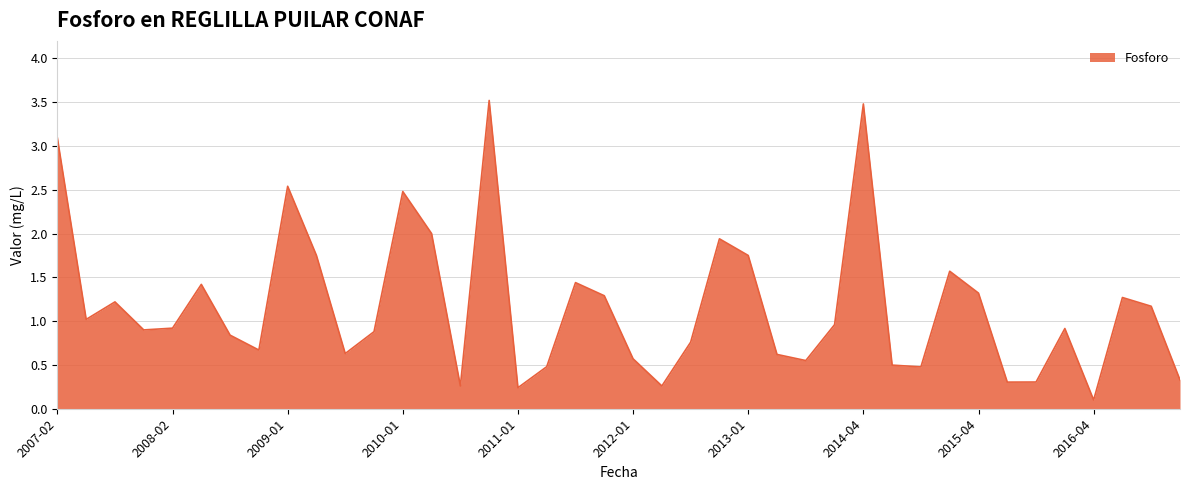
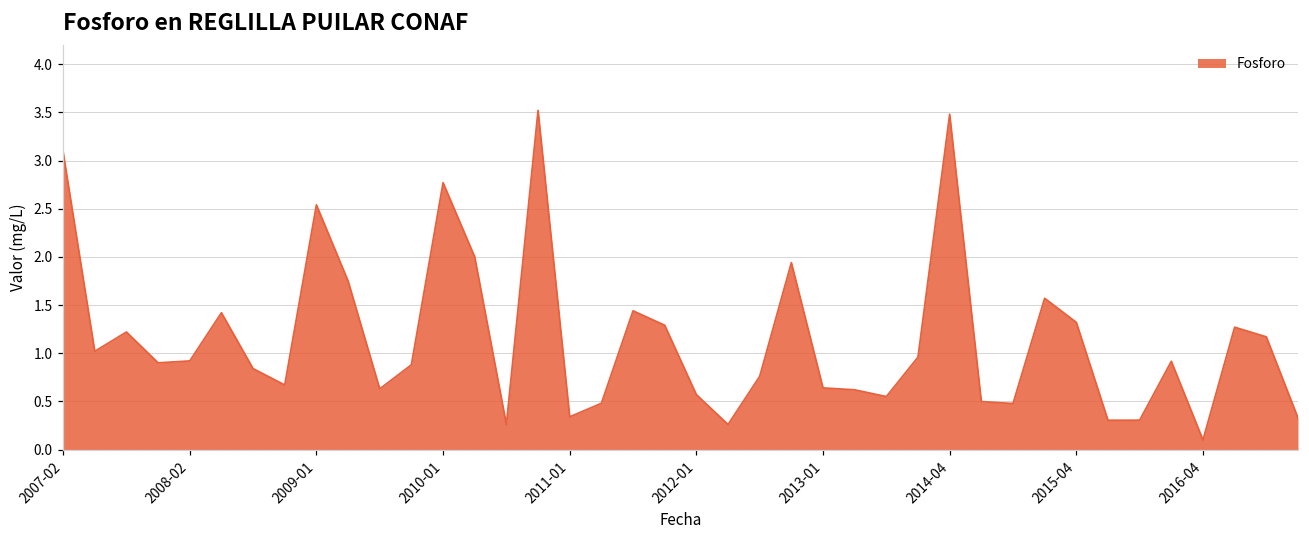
  {
    "2007-02": 3.1,
    "2008-02": 0.9,
    "2009-01": 2.5,
-   "2010-01": 2.5,
-   "2011-01": 0.2,
+   "2010-01": 2.8,
+   "2011-01": 0.3,
    "2012-01": 0.6,
-   "2013-01": 1.8,
+   "2013-01": 0.6,
    "2014-04": 3.5,
    "2015-04": 1.3,
    "2016-04": 0.1
  }
